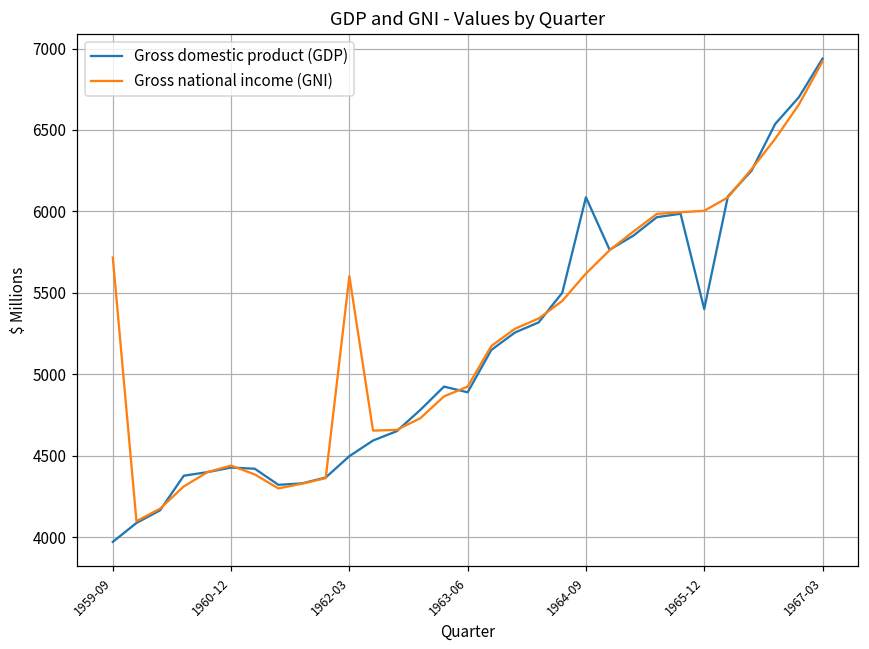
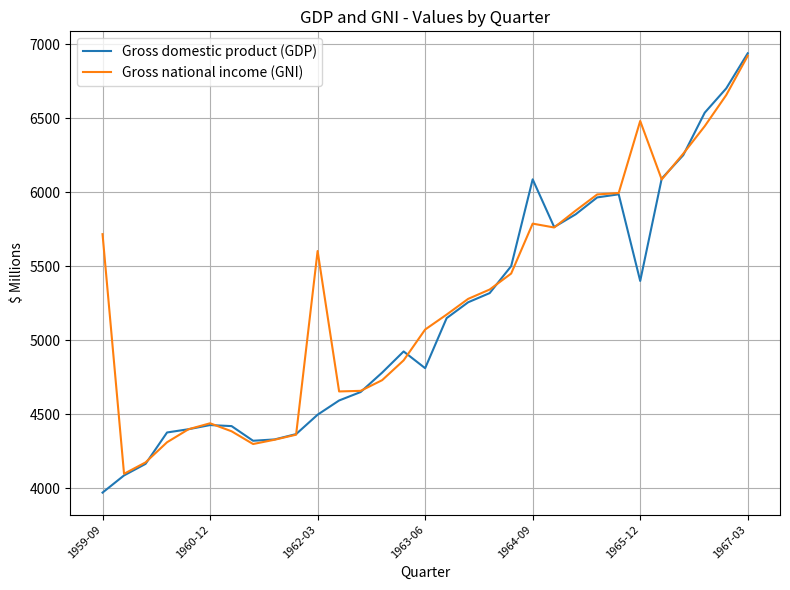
  {
    "Gross domestic product (GDP)": {
      "1959-09": 3970,
      "1962-03": 4500,
-     "1963-06": 4890,
+     "1963-06": 4810,
      "1964-09": 6090,
      "1965-12": 5400
    },
    "Gross national income (GNI)": {
      "1959-09": 5720,
      "1962-03": 5600,
-     "1963-06": 4930,
-     "1964-09": 5620,
-     "1965-12": 6000
+     "1963-06": 5070,
+     "1964-09": 5790,
+     "1965-12": 6480
    }
  }
